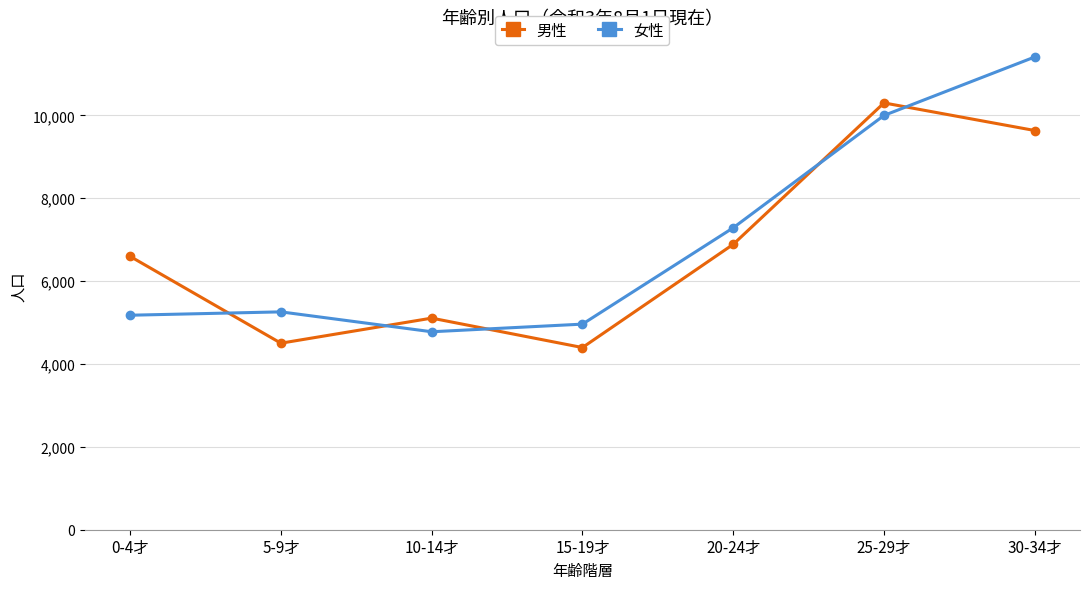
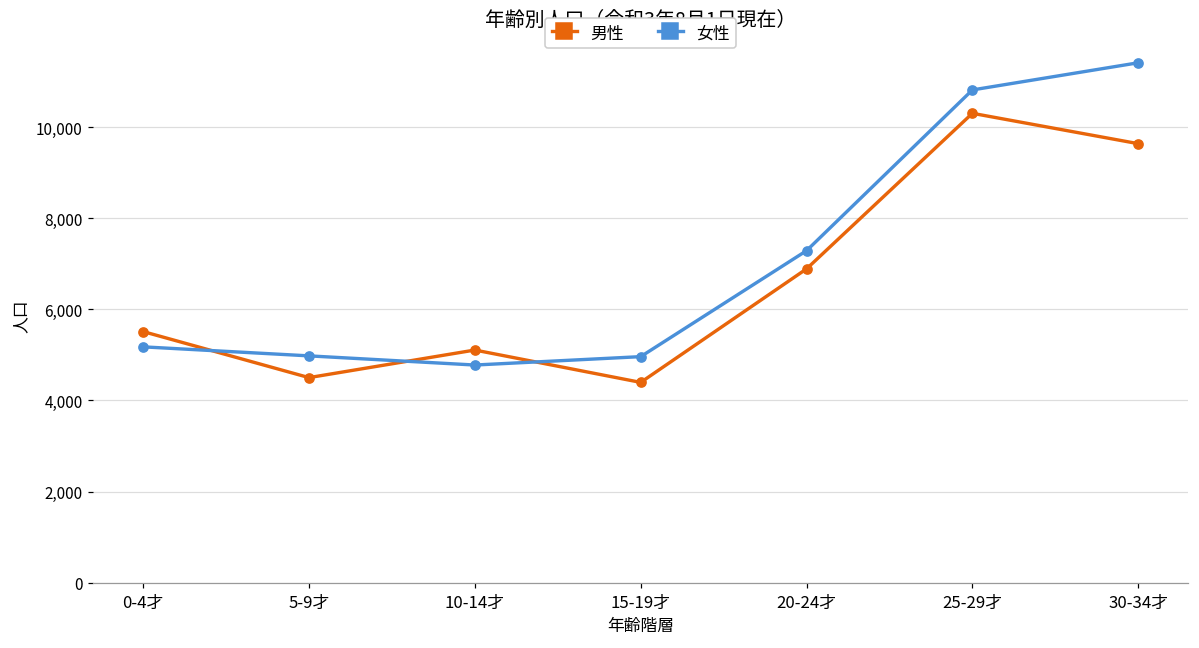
  {
    "男性": {
-     "0-4才": "6,600",
+     "0-4才": "5,500",
      "5-9才": "4,500",
      "10-14才": "5,100",
      "15-19才": "4,400",
      "20-24才": "6,900",
      "25-29才": "10,300",
      "30-34才": "9,600"
    },
    "女性": {
      "0-4才": "5,200",
-     "5-9才": "5,300",
+     "5-9才": "5,000",
      "10-14才": "4,800",
      "15-19才": "5,000",
      "20-24才": "7,300",
-     "25-29才": "10,000",
+     "25-29才": "10,800",
      "30-34才": "11,400"
    }
  }
